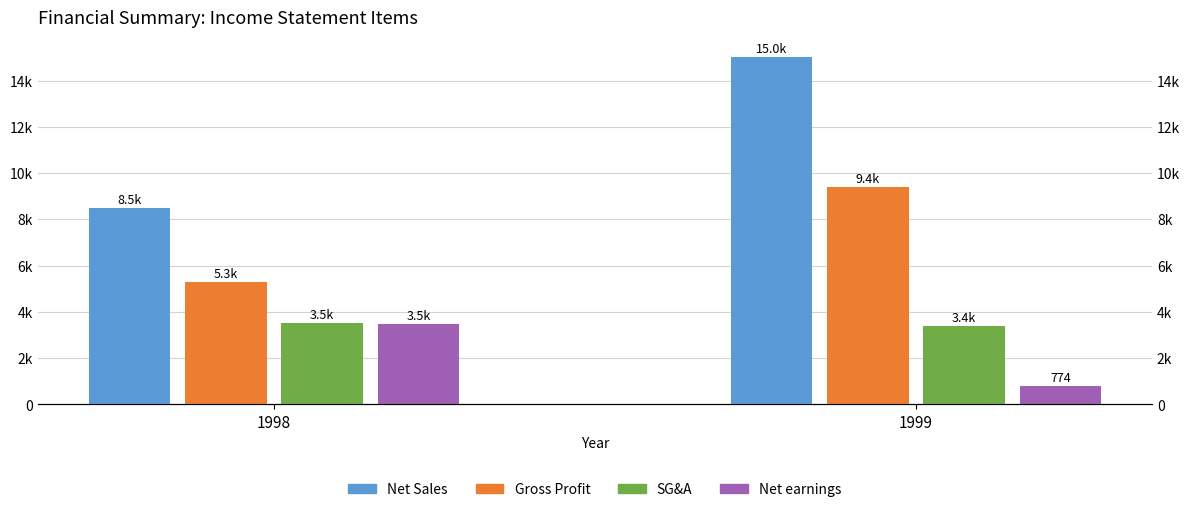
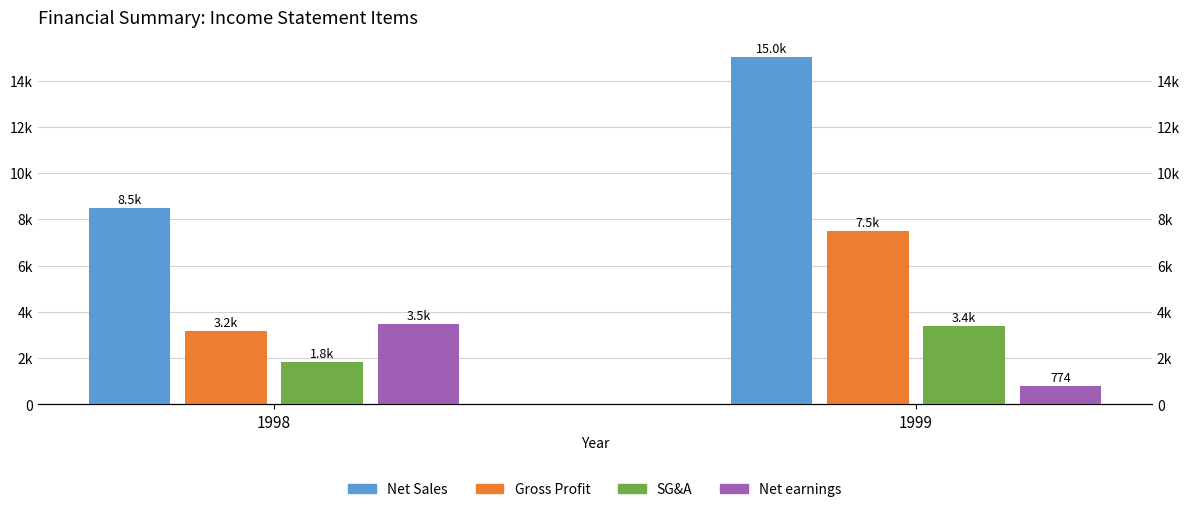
  {
    "Net Sales": {
      "1998": "8.5k",
      "1999": "15.0k"
    },
    "Gross Profit": {
-     "1998": "5.3k",
-     "1999": "9.4k"
+     "1998": "3.2k",
+     "1999": "7.5k"
    },
    "SG&A": {
-     "1998": "3.5k",
+     "1998": "1.8k",
      "1999": "3.4k"
    },
    "Net earnings": {
      "1998": "3.5k",
      "1999": "774"
    }
  }
